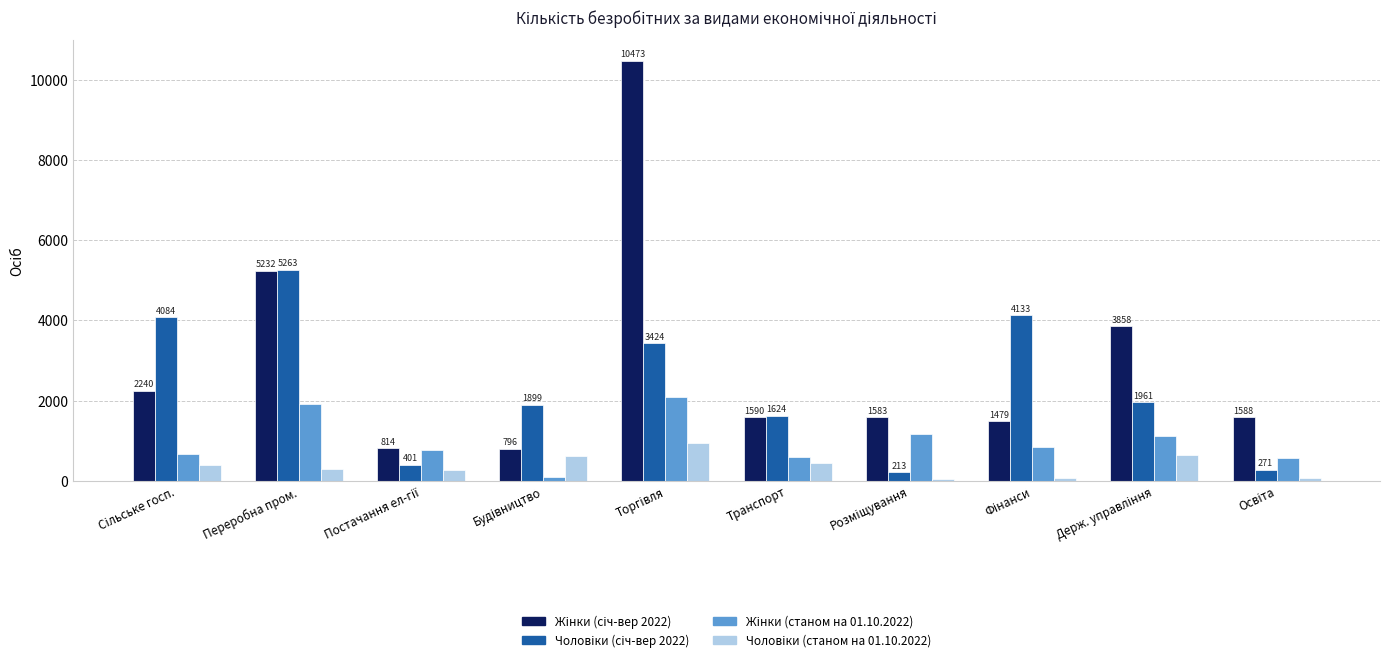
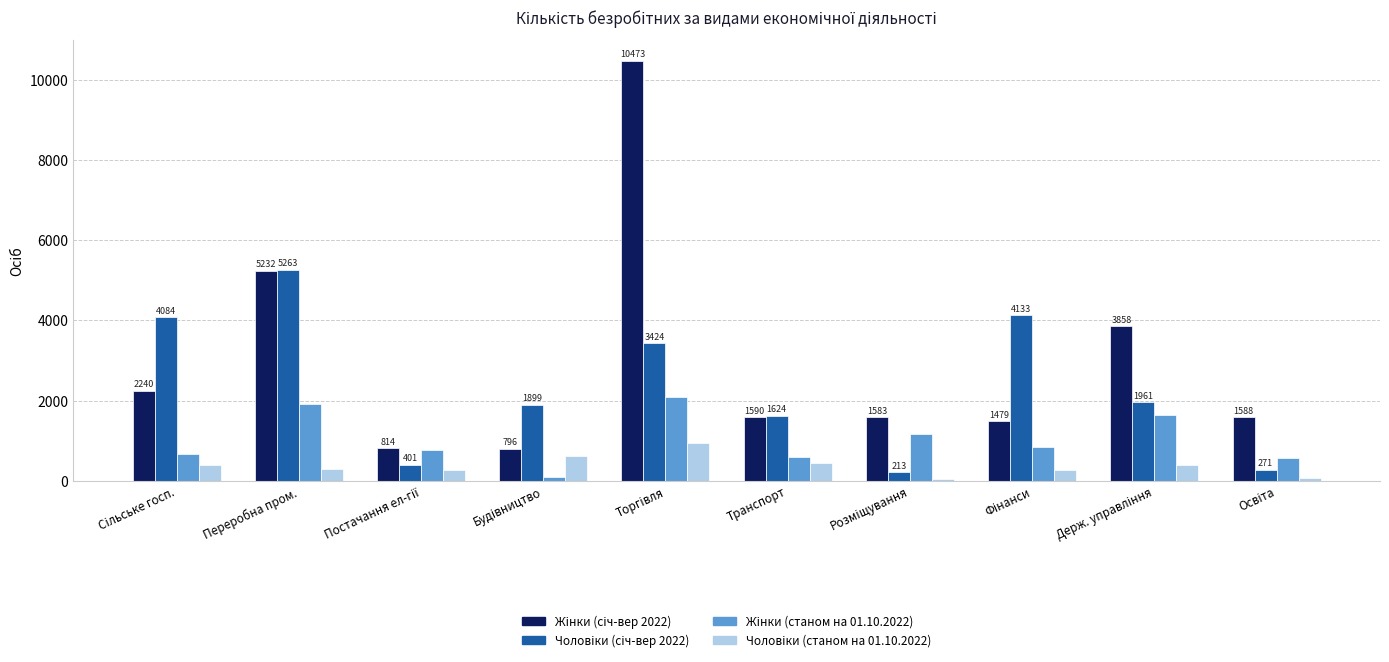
  {
    "Жінки (січ-вер 2022)": {
      "Сільське госп.": 2240,
      "Переробна пром.": 5232,
      "Постачання ел-гії": 814,
      "Будівництво": 796,
      "Торгівля": 10473,
      "Транспорт": 1590,
      "Розміщування": 1583,
      "Фінанси": 1479,
      "Держ. управління": 3858,
      "Освіта": 1588
    },
    "Чоловіки (січ-вер 2022)": {
      "Сільське госп.": 4084,
      "Переробна пром.": 5263,
      "Постачання ел-гії": 401,
      "Будівництво": 1899,
      "Торгівля": 3424,
      "Транспорт": 1624,
      "Розміщування": 213,
      "Фінанси": 4133,
      "Держ. управління": 1961,
      "Освіта": 271
    },
    "Жінки (станом на 01.10.2022)": {
      "Сільське госп.": 700,
      "Переробна пром.": 1900,
      "Постачання ел-гії": 800,
      "Будівництво": 100,
      "Торгівля": 2100,
      "Транспорт": 600,
      "Розміщування": 1200,
      "Фінанси": 900,
-     "Держ. управління": 1100,
+     "Держ. управління": 1600,
      "Освіта": 600
    },
    "Чоловіки (станом на 01.10.2022)": {
      "Сільське госп.": 400,
      "Переробна пром.": 300,
      "Постачання ел-гії": 300,
      "Будівництво": 600,
      "Торгівля": 900,
      "Транспорт": 400,
-     "Фінанси": 100,
-     "Держ. управління": 600,
+     "Фінанси": 300,
+     "Держ. управління": 400,
      "Освіта": 100
    }
  }
